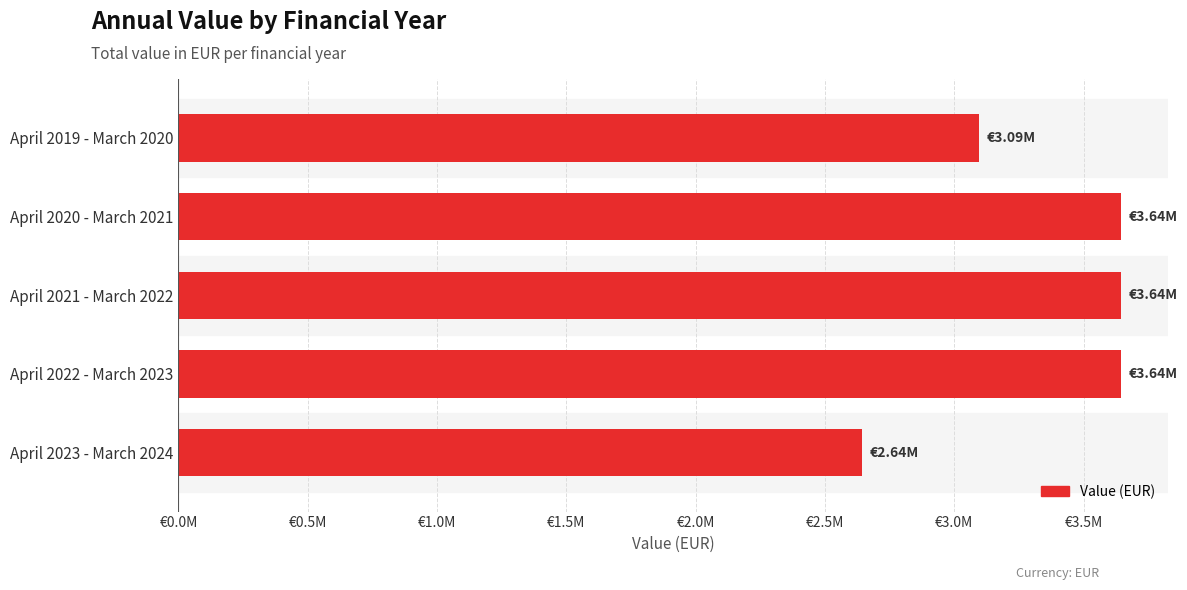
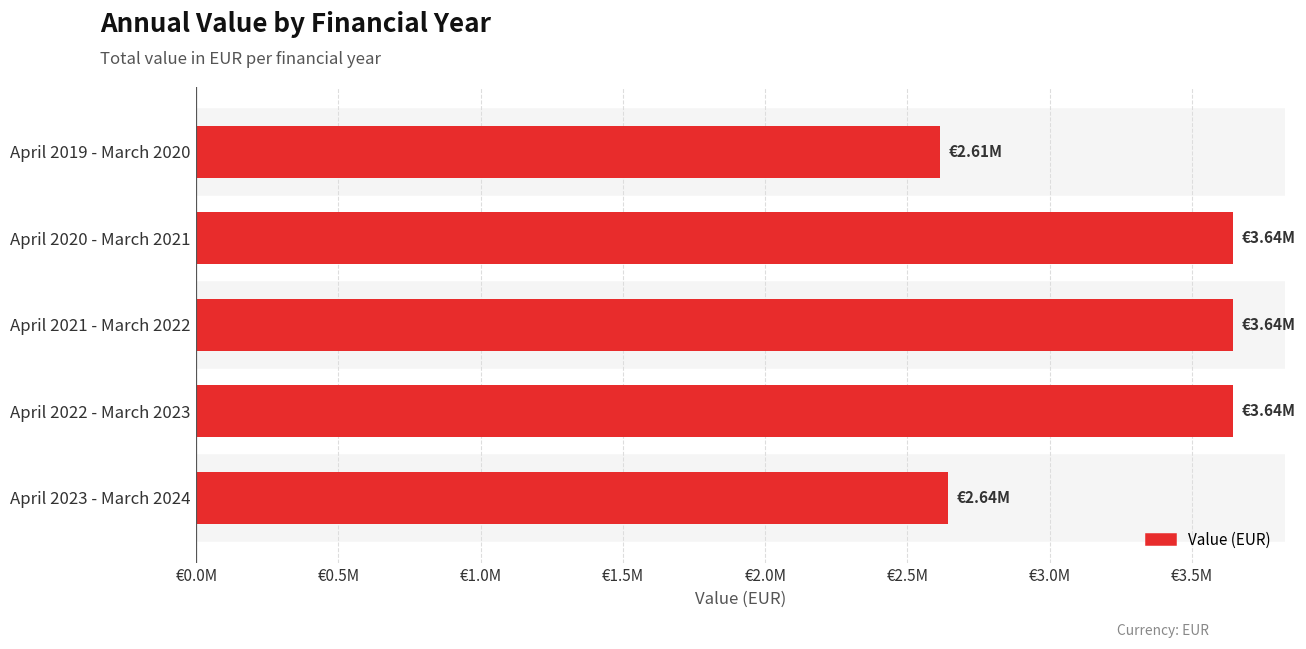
  {
-   "April 2019 - March 2020": "€3.09M",
+   "April 2019 - March 2020": "€2.61M",
    "April 2020 - March 2021": "€3.64M",
    "April 2021 - March 2022": "€3.64M",
    "April 2022 - March 2023": "€3.64M",
    "April 2023 - March 2024": "€2.64M"
  }
